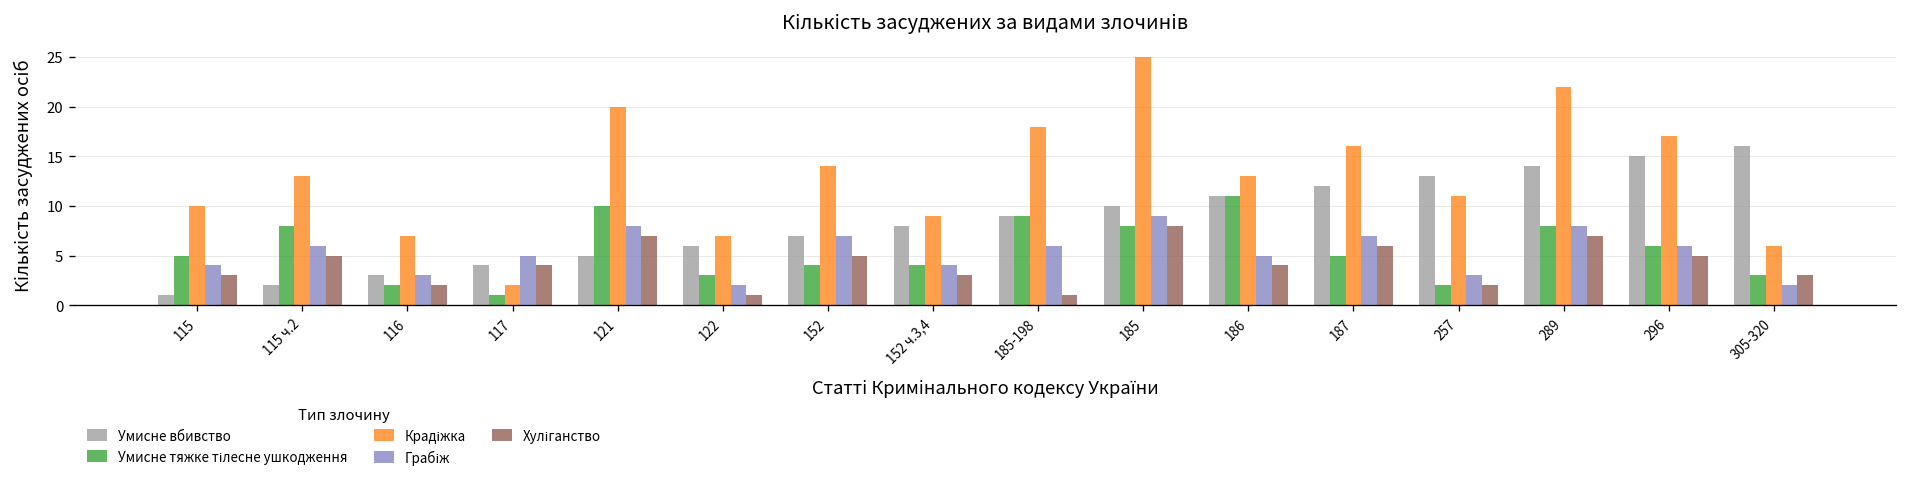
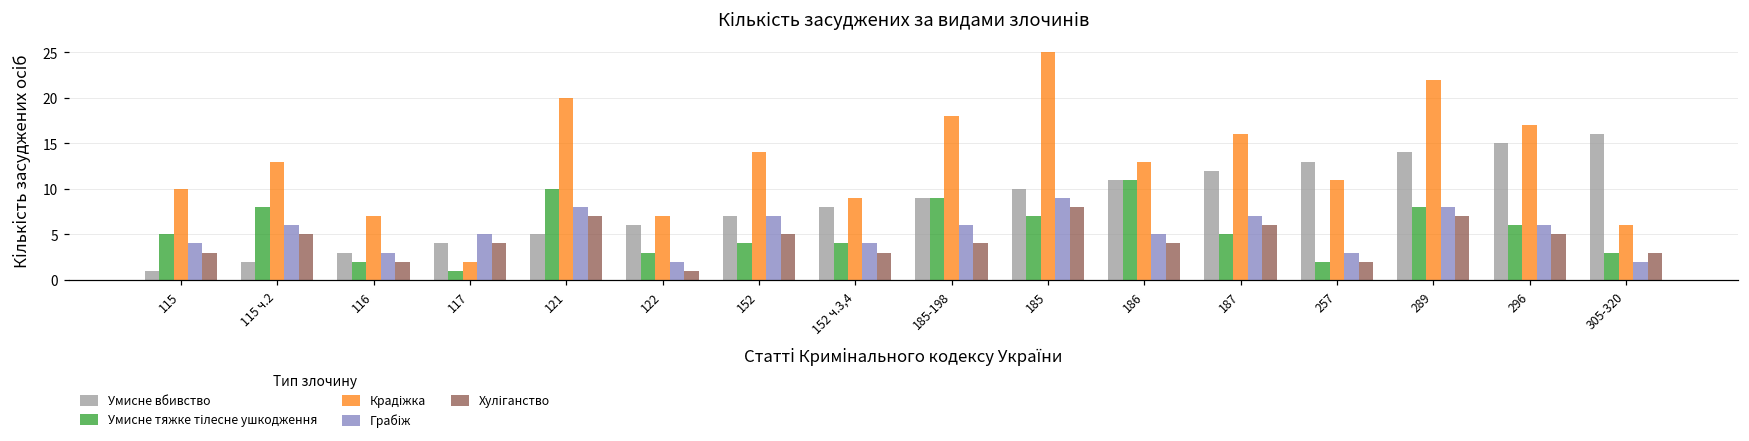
  {
    "Умисне тяжке тілесне ушкодження": {
      "115": 5,
      "115 ч.2": 8,
      "116": 2,
      "117": 1,
      "121": 10,
      "122": 3,
      "152": 4,
      "152 ч.3,4": 4,
      "185-198": 9,
-     "185": 8,
+     "185": 7,
      "186": 11,
      "187": 5,
      "257": 2,
      "289": 8,
      "296": 6,
      "305-320": 3
    },
    "Крадіжка": {
      "115": 10,
      "115 ч.2": 13,
      "116": 7,
      "117": 2,
      "121": 20,
      "122": 7,
      "152": 14,
      "152 ч.3,4": 9,
      "185-198": 18,
      "185": 25,
      "186": 13,
      "187": 16,
      "257": 11,
      "289": 22,
      "296": 17,
      "305-320": 6
    },
    "Хуліганство": {
      "115": 3,
      "115 ч.2": 5,
      "116": 2,
      "117": 4,
      "121": 7,
      "122": 1,
      "152": 5,
      "152 ч.3,4": 3,
-     "185-198": 1,
+     "185-198": 4,
      "185": 8,
      "186": 4,
      "187": 6,
      "257": 2,
      "289": 7,
      "296": 5,
      "305-320": 3
    }
  }
